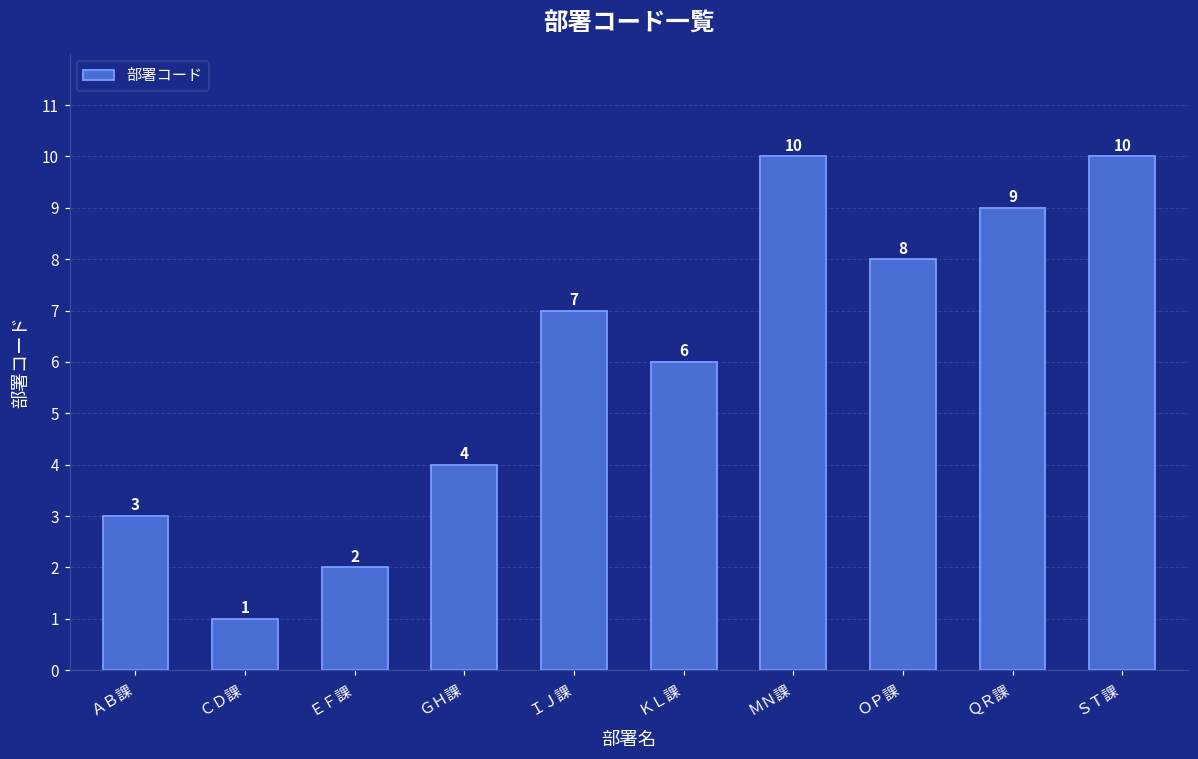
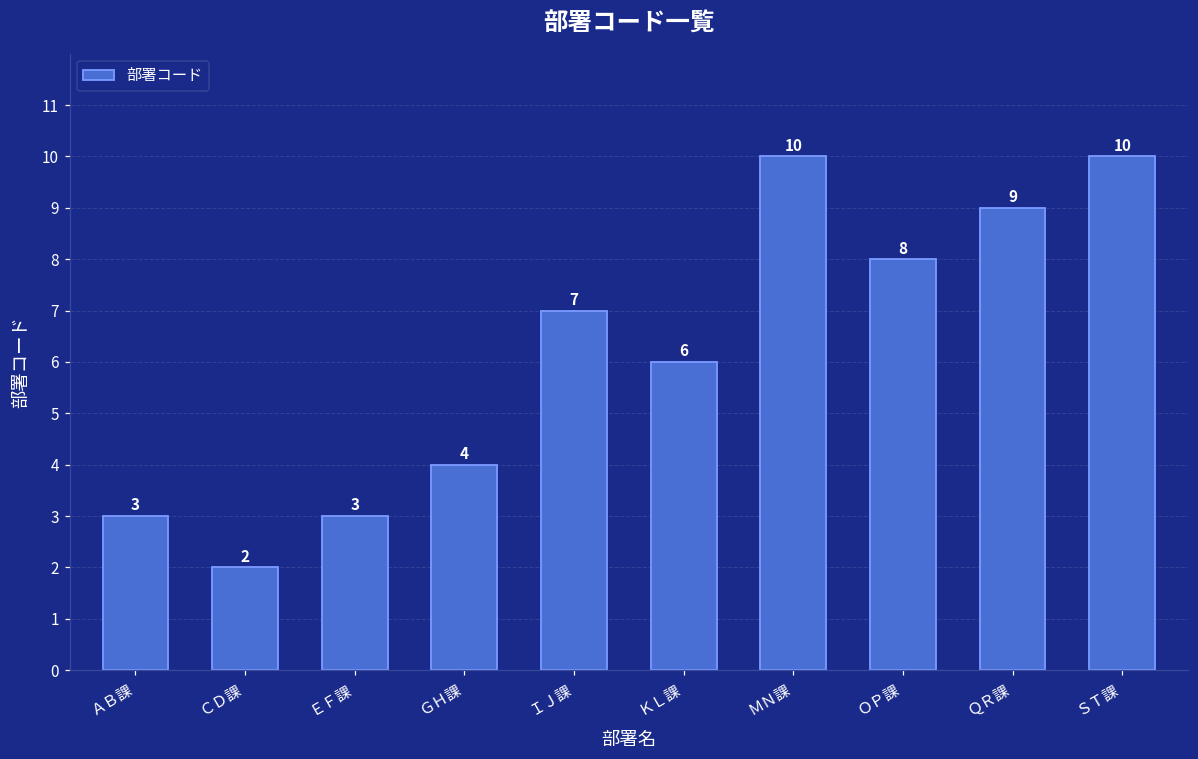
  {
    "ＡＢ課": 3,
-   "ＣＤ課": 1,
-   "ＥＦ課": 2,
+   "ＣＤ課": 2,
+   "ＥＦ課": 3,
    "ＧＨ課": 4,
    "ＩＪ課": 7,
    "ＫＬ課": 6,
    "ＭＮ課": 10,
    "ＯＰ課": 8,
    "ＱＲ課": 9,
    "ＳＴ課": 10
  }
